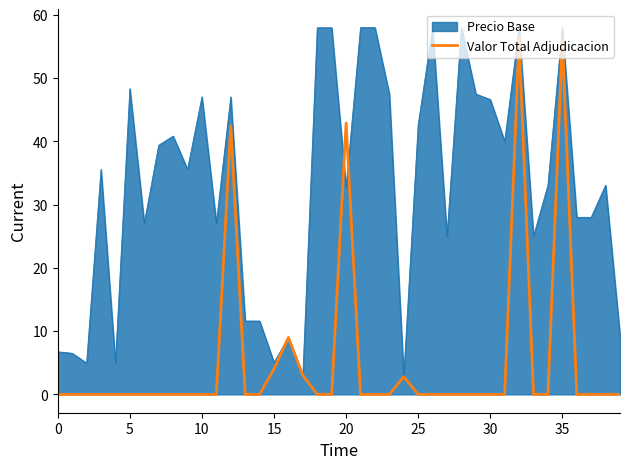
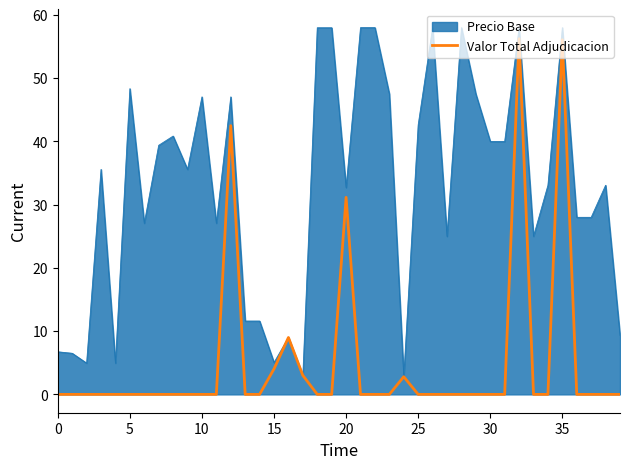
  {
    "Precio Base": {
      "0": 7,
      "5": 48,
      "10": 47,
      "15": 5,
      "20": 33,
      "25": 43,
-     "30": 47
+     "30": 40
    },
    "Valor Total Adjudicacion": {
      "0": 0,
      "5": 0,
      "10": 0,
      "15": 4,
-     "20": 43,
+     "20": 31,
      "25": 0,
      "30": 0
    }
  }
